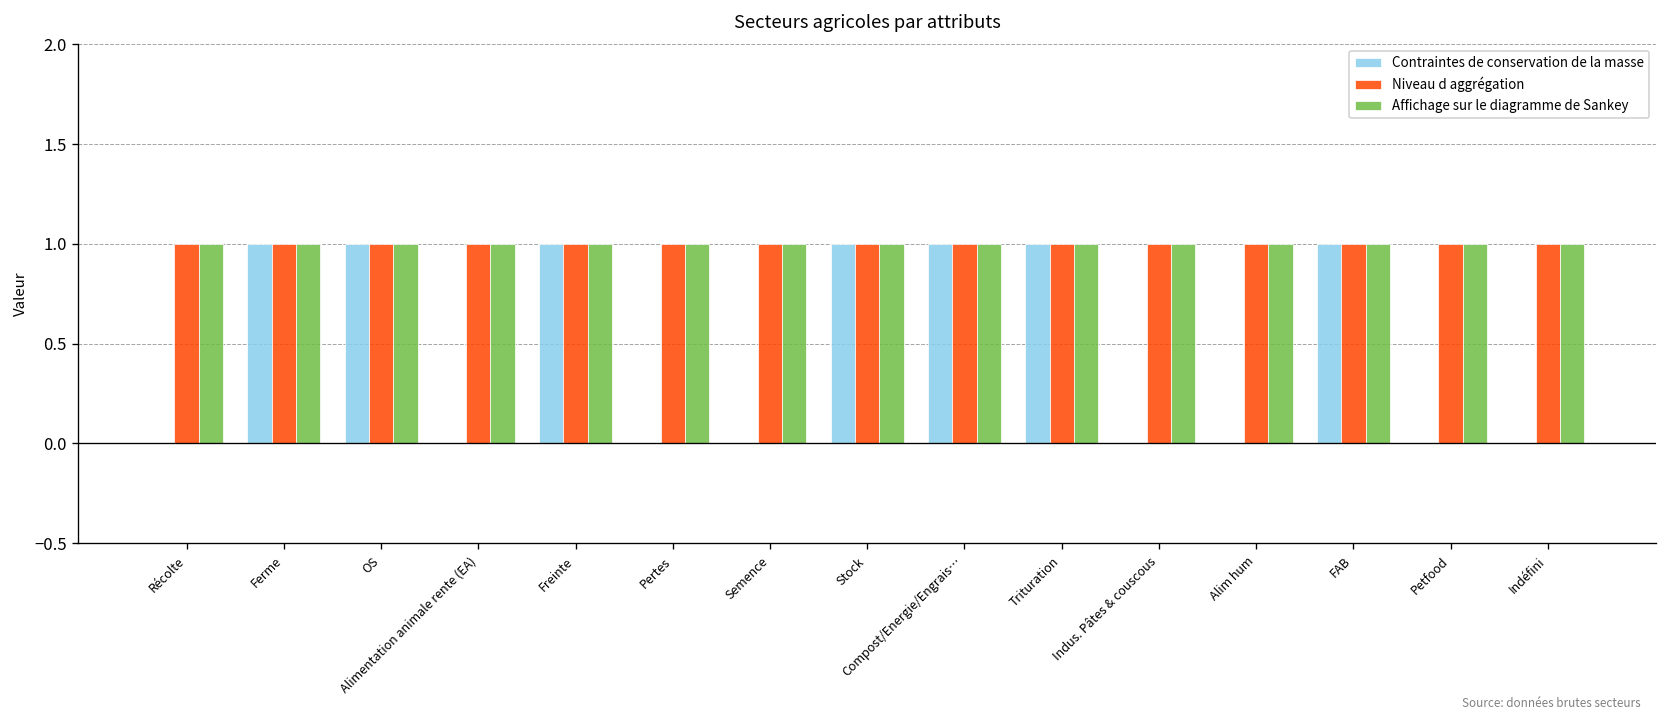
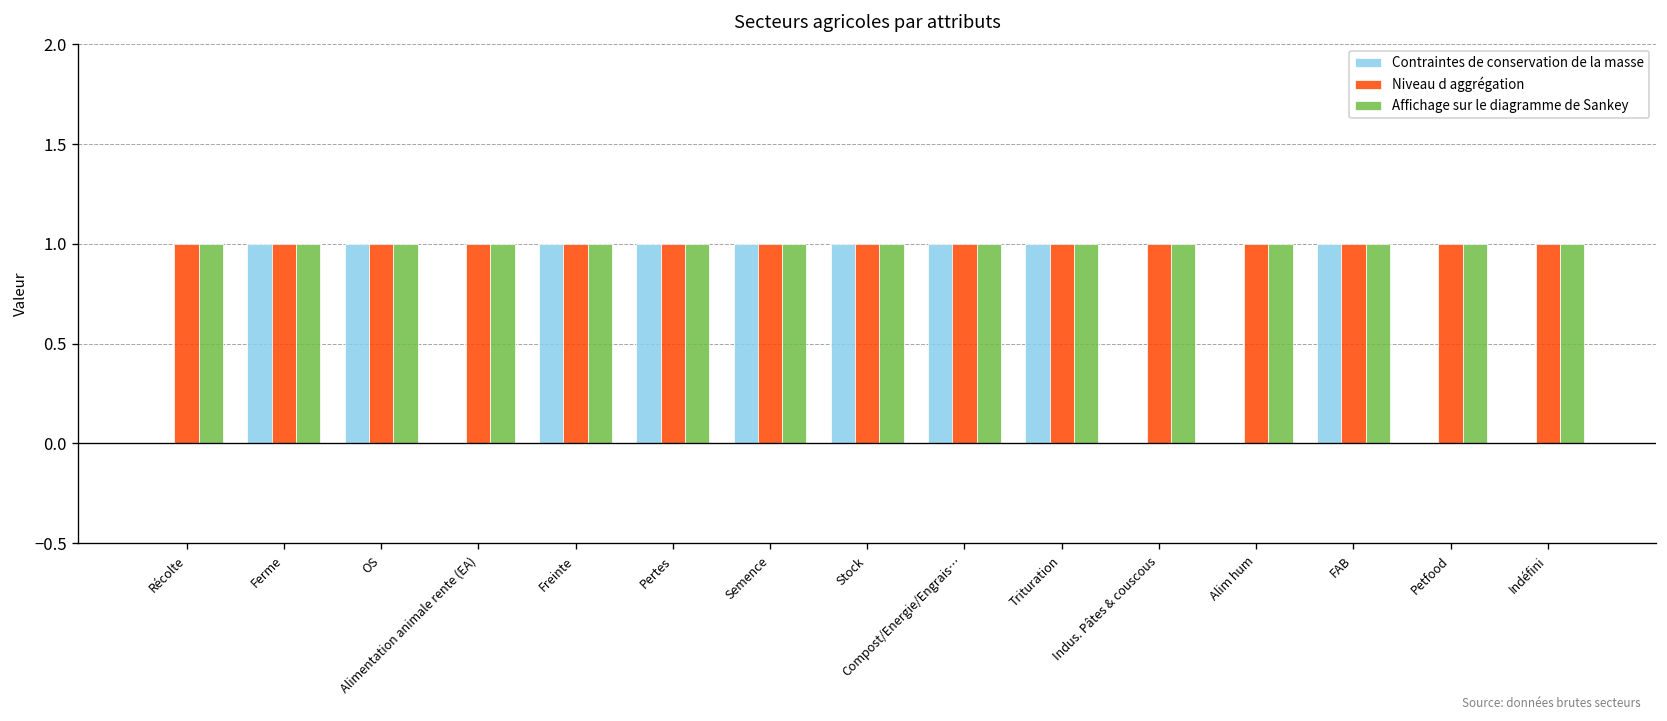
  {
    "Contraintes de conservation de la masse": {
      "Récolte": 0,
      "Ferme": 1,
      "OS": 1,
      "Alimentation animale rente (EA)": 0,
      "Freinte": 1,
-     "Pertes": 0,
-     "Semence": 0,
+     "Pertes": 1,
+     "Semence": 1,
      "Stock": 1,
      "Compost/Energie/Engrais…": 1,
      "Trituration": 1,
      "Indus. Pâtes & couscous": 0,
      "Alim hum": 0,
      "FAB": 1,
      "Petfood": 0,
      "Indéfini": 0
    },
    "Niveau d aggrégation": {
      "Récolte": 1,
      "Ferme": 1,
      "OS": 1,
      "Alimentation animale rente (EA)": 1,
      "Freinte": 1,
      "Pertes": 1,
      "Semence": 1,
      "Stock": 1,
      "Compost/Energie/Engrais…": 1,
      "Trituration": 1,
      "Indus. Pâtes & couscous": 1,
      "Alim hum": 1,
      "FAB": 1,
      "Petfood": 1,
      "Indéfini": 1
    },
    "Affichage sur le diagramme de Sankey": {
      "Récolte": 1,
      "Ferme": 1,
      "OS": 1,
      "Alimentation animale rente (EA)": 1,
      "Freinte": 1,
      "Pertes": 1,
      "Semence": 1,
      "Stock": 1,
      "Compost/Energie/Engrais…": 1,
      "Trituration": 1,
      "Indus. Pâtes & couscous": 1,
      "Alim hum": 1,
      "FAB": 1,
      "Petfood": 1,
      "Indéfini": 1
    }
  }
